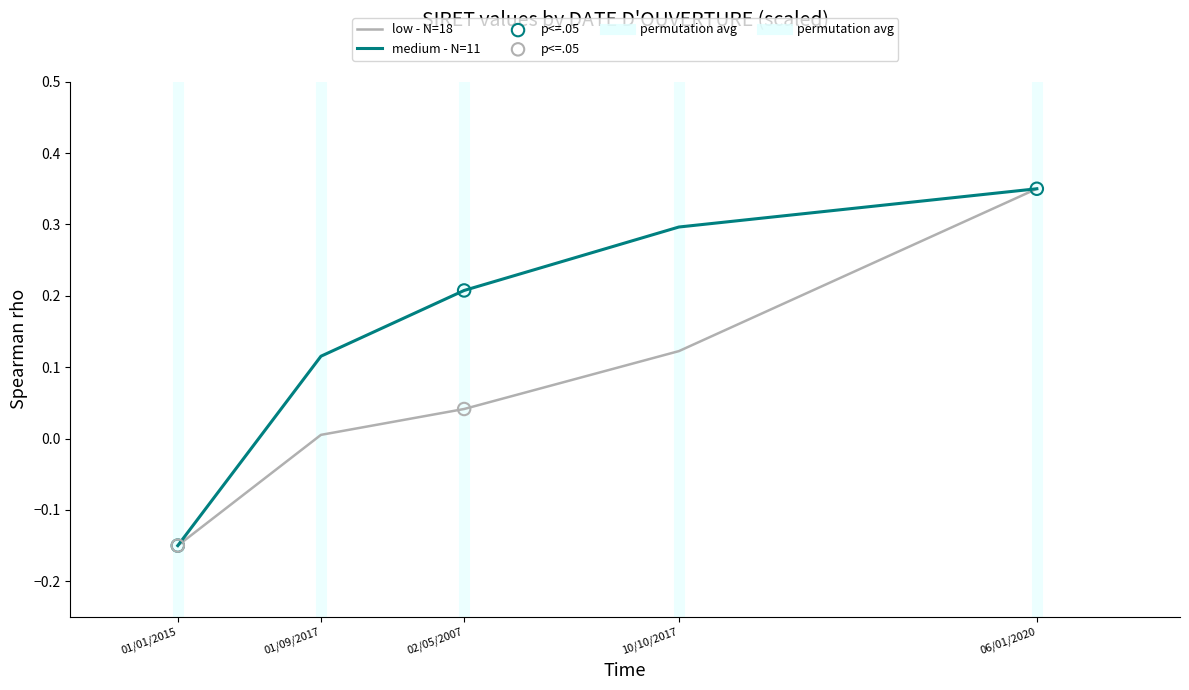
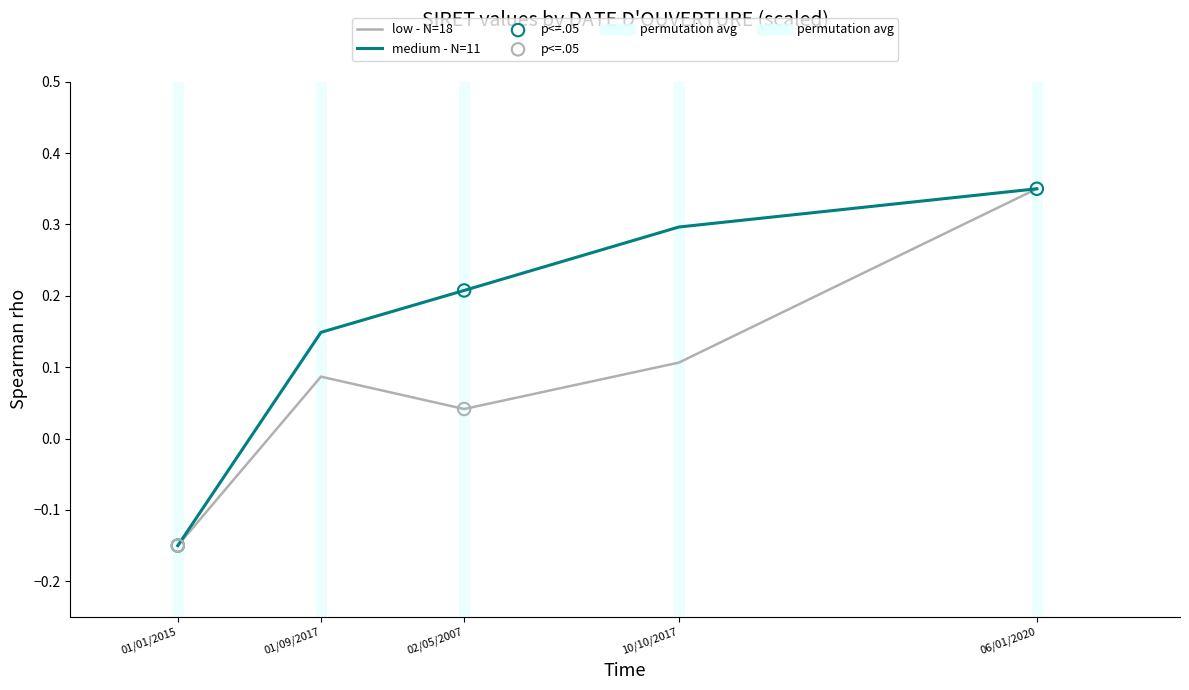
  {
    "low - N=18": {
-     "01/09/2017": 0.01,
-     "10/10/2017": 0.12
+     "01/09/2017": 0.09,
+     "10/10/2017": 0.11
    },
    "medium - N=11": {
-     "01/09/2017": 0.12,
+     "01/09/2017": 0.15,
      "10/10/2017": 0.30
    }
  }
